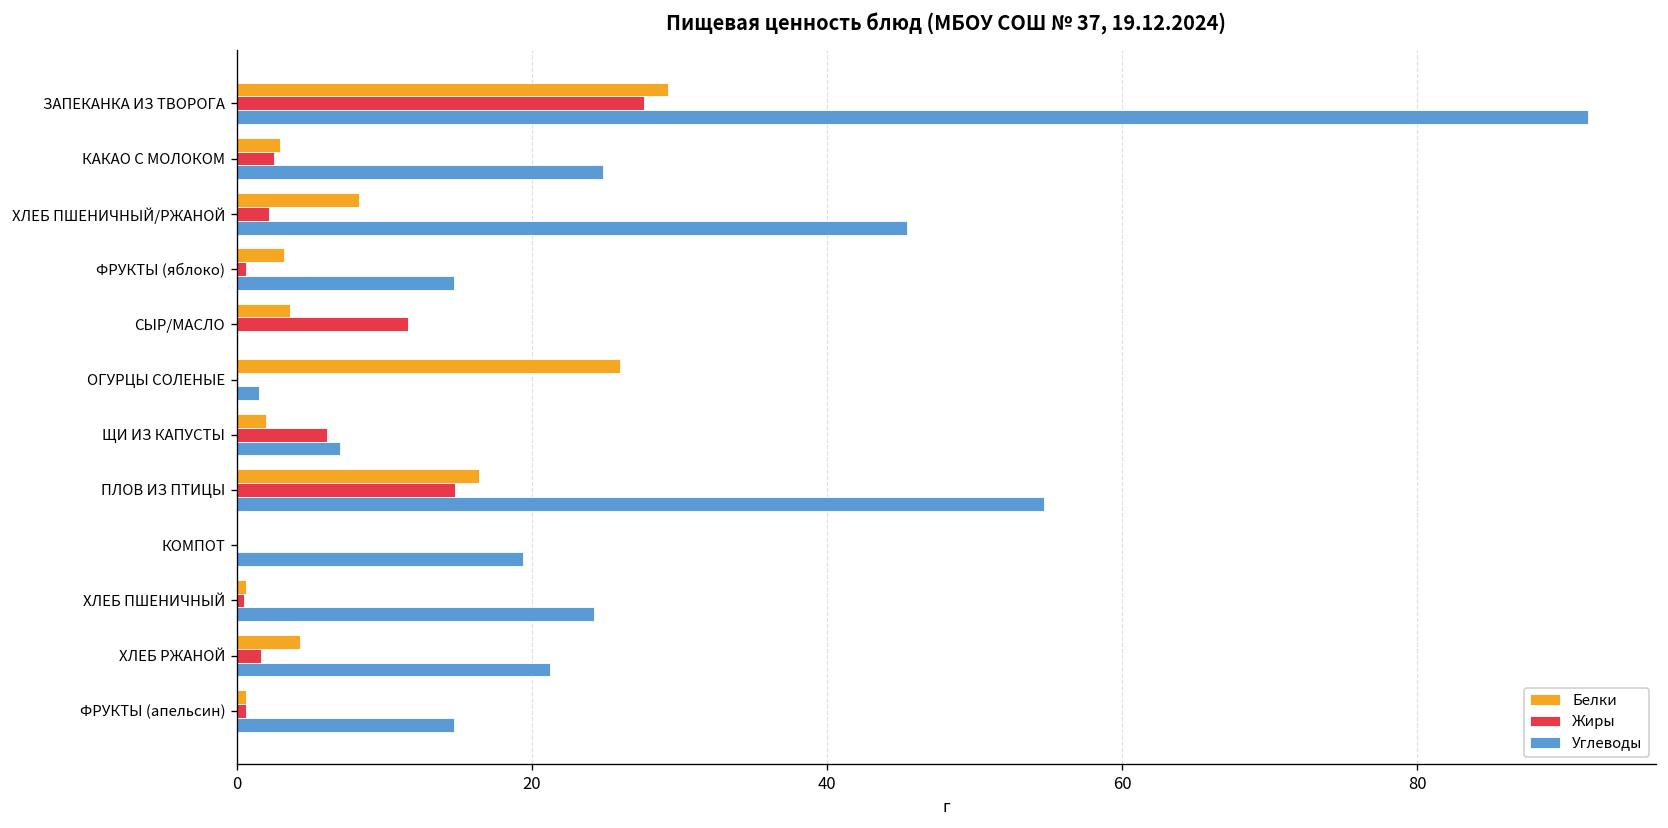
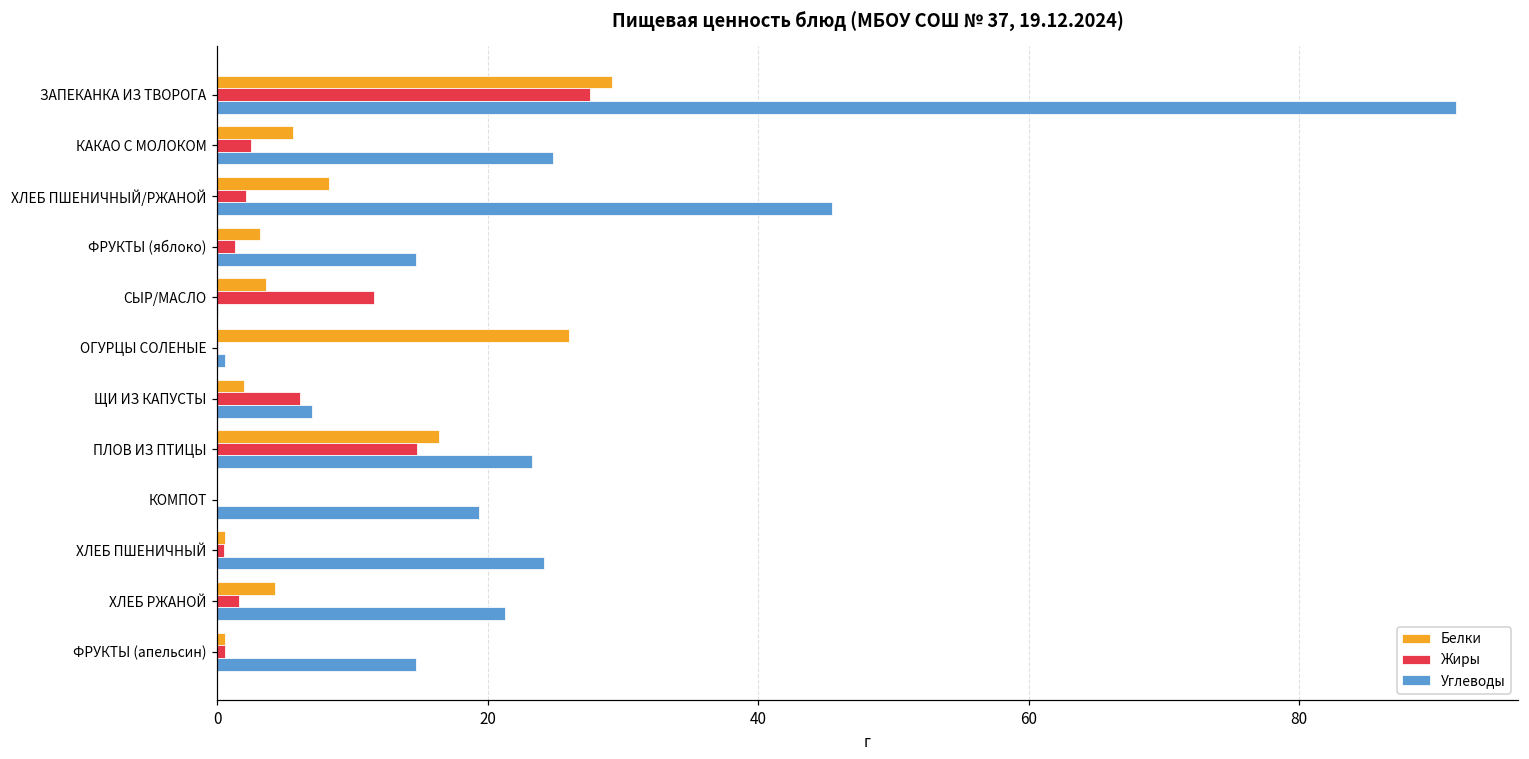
  {
    "Белки": {
      "ЗАПЕКАНКА ИЗ ТВОРОГА": 29.2,
-     "КАКАО С МОЛОКОМ": 2.9,
+     "КАКАО С МОЛОКОМ": 5.6,
      "ХЛЕБ ПШЕНИЧНЫЙ/РЖАНОЙ": 8.3,
      "ФРУКТЫ (яблоко)": 3.2,
      "СЫР/МАСЛО": 3.6,
      "ОГУРЦЫ СОЛЕНЫЕ": 26.0,
      "ЩИ ИЗ КАПУСТЫ": 2.0,
      "ПЛОВ ИЗ ПТИЦЫ": 16.4,
      "КОМПОТ": 0.0,
      "ХЛЕБ ПШЕНИЧНЫЙ": 0.6,
      "ХЛЕБ РЖАНОЙ": 4.3,
      "ФРУКТЫ (апельсин)": 0.6
    },
    "Жиры": {
      "ЗАПЕКАНКА ИЗ ТВОРОГА": 27.6,
      "КАКАО С МОЛОКОМ": 2.5,
      "ХЛЕБ ПШЕНИЧНЫЙ/РЖАНОЙ": 2.2,
-     "ФРУКТЫ (яблоко)": 0.6,
+     "ФРУКТЫ (яблоко)": 1.3,
      "СЫР/МАСЛО": 11.6,
      "ЩИ ИЗ КАПУСТЫ": 6.1,
      "ПЛОВ ИЗ ПТИЦЫ": 14.8,
      "КОМПОТ": 0.0,
      "ХЛЕБ ПШЕНИЧНЫЙ": 0.5,
      "ХЛЕБ РЖАНОЙ": 1.7,
      "ФРУКТЫ (апельсин)": 0.6
    },
    "Углеводы": {
      "ЗАПЕКАНКА ИЗ ТВОРОГА": 91.6,
      "КАКАО С МОЛОКОМ": 24.8,
      "ХЛЕБ ПШЕНИЧНЫЙ/РЖАНОЙ": 45.5,
      "ФРУКТЫ (яблоко)": 14.7,
-     "ОГУРЦЫ СОЛЕНЫЕ": 1.5,
+     "ОГУРЦЫ СОЛЕНЫЕ": 0.6,
      "ЩИ ИЗ КАПУСТЫ": 7.0,
-     "ПЛОВ ИЗ ПТИЦЫ": 54.7,
+     "ПЛОВ ИЗ ПТИЦЫ": 23.3,
      "КОМПОТ": 19.4,
      "ХЛЕБ ПШЕНИЧНЫЙ": 24.2,
      "ХЛЕБ РЖАНОЙ": 21.3,
      "ФРУКТЫ (апельсин)": 14.7
    }
  }
